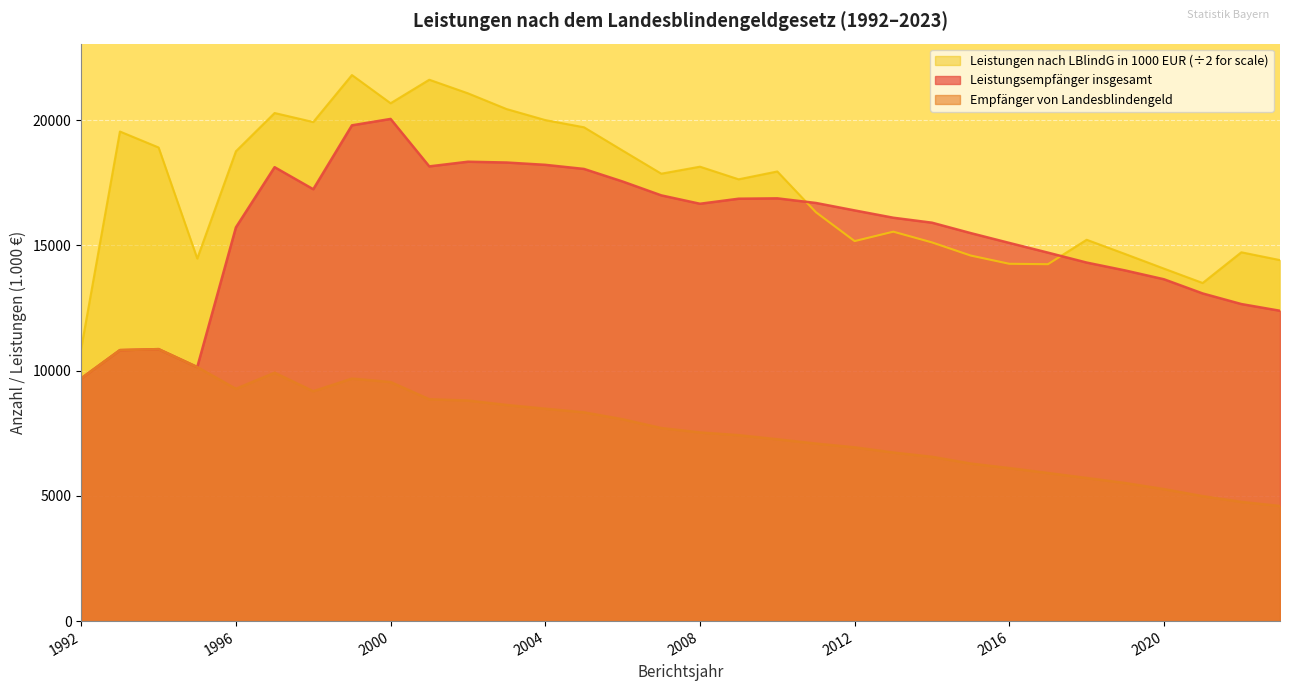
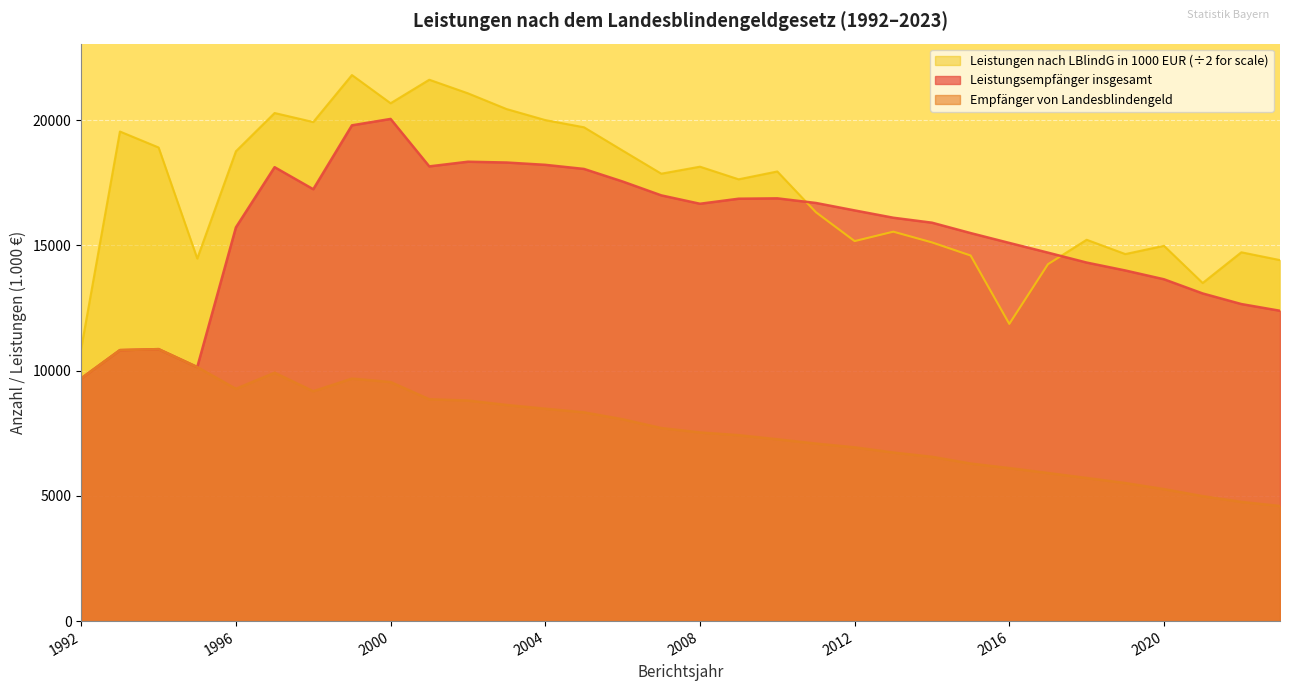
  {
    "Leistungen nach LBlindG in 1000 EUR (÷2 for scale)": {
      "1992": 10900,
      "1996": 18800,
      "2000": 20700,
      "2004": 20000,
      "2008": 18100,
      "2012": 15200,
-     "2016": 14300,
-     "2020": 14100
+     "2016": 11900,
+     "2020": 15000
    }
  }
